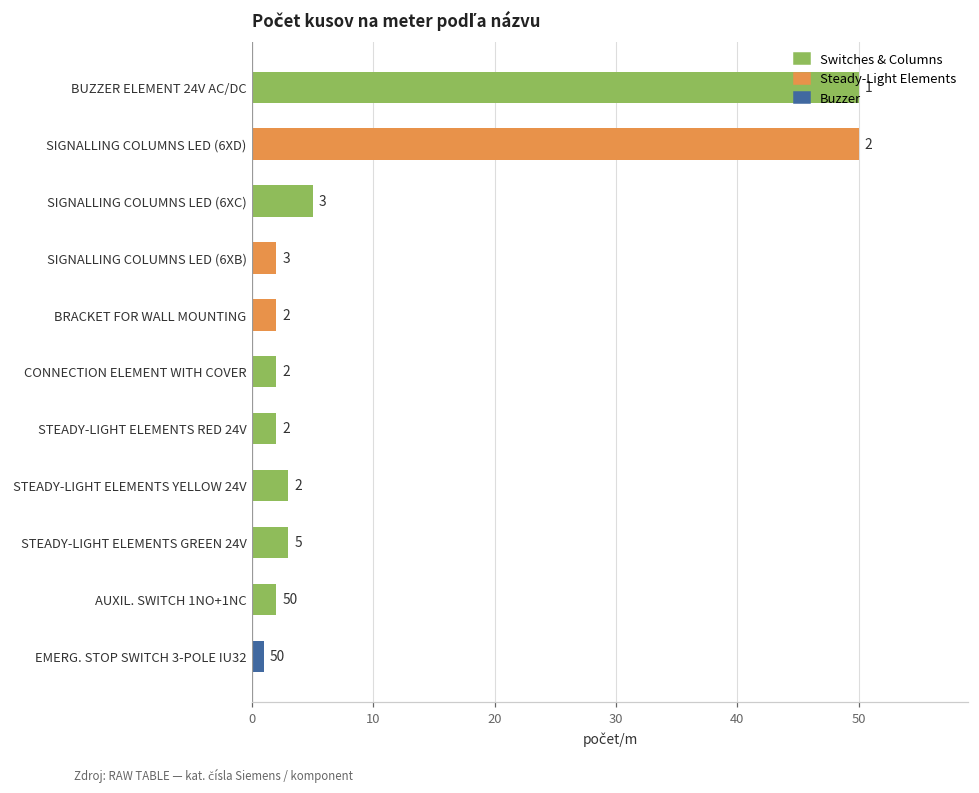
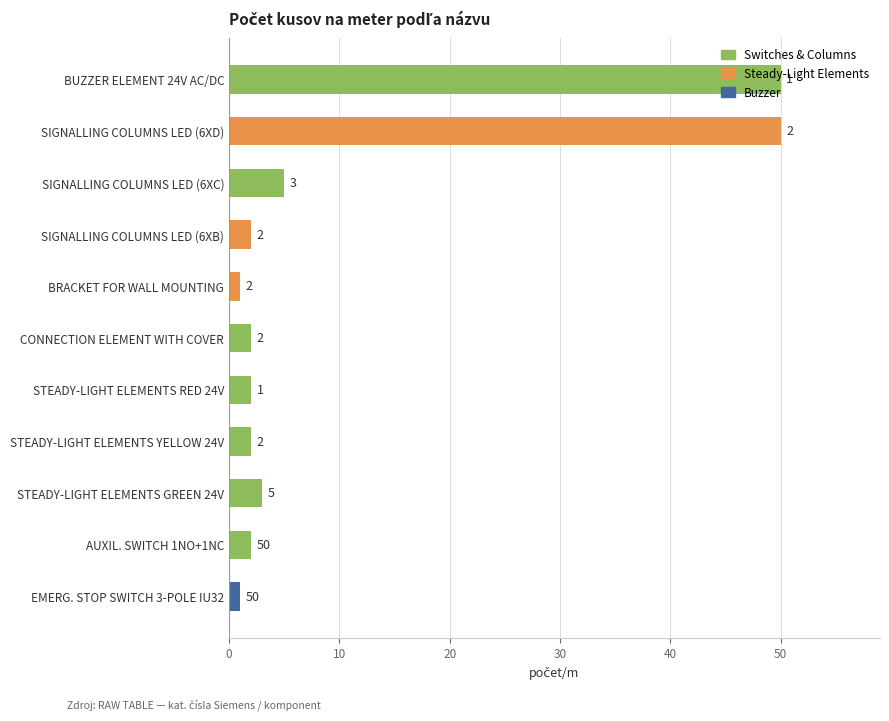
  {
-   "BRACKET FOR WALL MOUNTING": 2,
+   "BRACKET FOR WALL MOUNTING": 1,
    "CONNECTION ELEMENT WITH COVER": 2,
    "STEADY-LIGHT ELEMENTS RED 24V": 2,
-   "STEADY-LIGHT ELEMENTS YELLOW 24V": 3
+   "STEADY-LIGHT ELEMENTS YELLOW 24V": 2
  }
